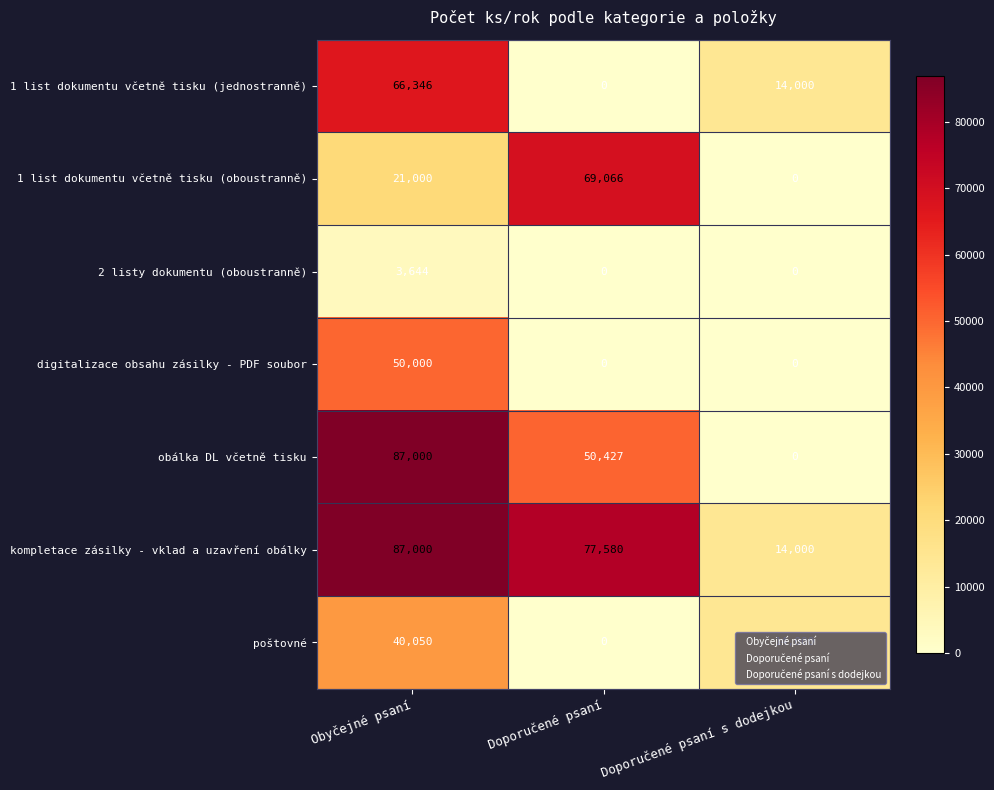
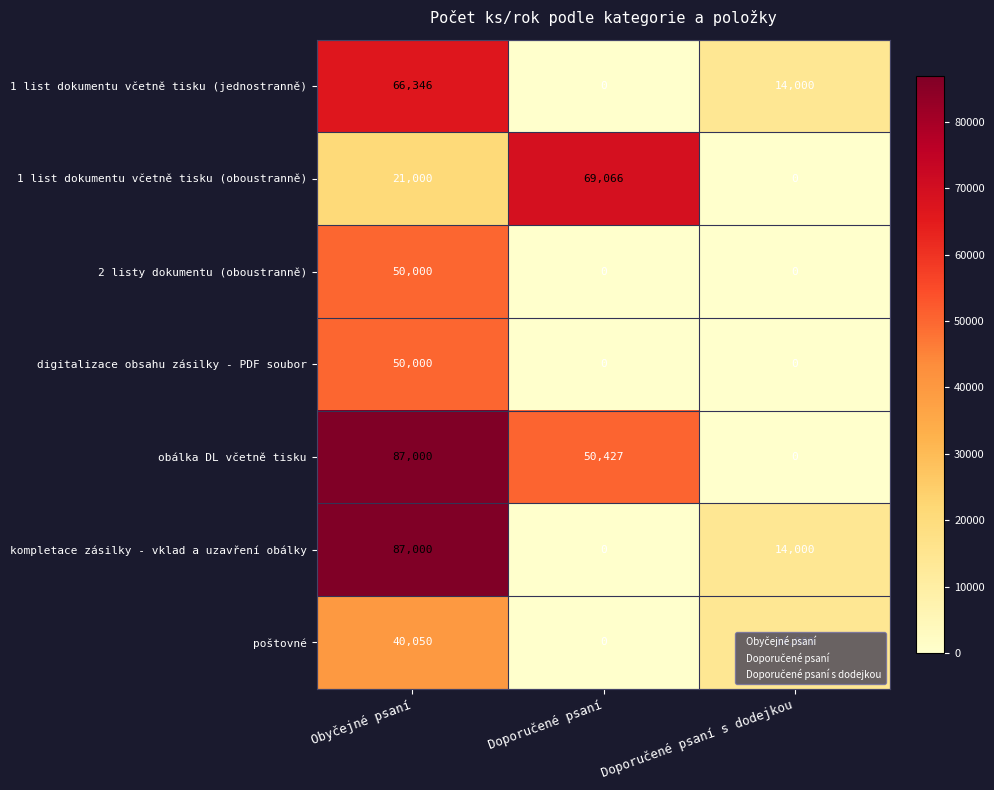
  {
    "1 list dokumentu včetně tisku (jednostranně)": {
      "Obyčejné psaní": "66,346",
      "Doporučené psaní": "0",
      "Doporučené psaní s dodejkou": "14,000"
    },
    "1 list dokumentu včetně tisku (oboustranně)": {
      "Obyčejné psaní": "21,000",
      "Doporučené psaní": "69,066",
      "Doporučené psaní s dodejkou": "0"
    },
    "2 listy dokumentu (oboustranně)": {
-     "Obyčejné psaní": "3,644",
+     "Obyčejné psaní": "50,000",
      "Doporučené psaní": "0",
      "Doporučené psaní s dodejkou": "0"
    },
    "digitalizace obsahu zásilky - PDF soubor": {
      "Obyčejné psaní": "50,000",
      "Doporučené psaní": "0",
      "Doporučené psaní s dodejkou": "0"
    },
    "obálka DL včetně tisku": {
      "Obyčejné psaní": "87,000",
      "Doporučené psaní": "50,427",
      "Doporučené psaní s dodejkou": "0"
    },
    "kompletace zásilky - vklad a uzavření obálky": {
      "Obyčejné psaní": "87,000",
-     "Doporučené psaní": "77,580",
+     "Doporučené psaní": "0",
      "Doporučené psaní s dodejkou": "14,000"
    },
    "poštovné": {
      "Obyčejné psaní": "40,050",
      "Doporučené psaní": "0"
    }
  }
